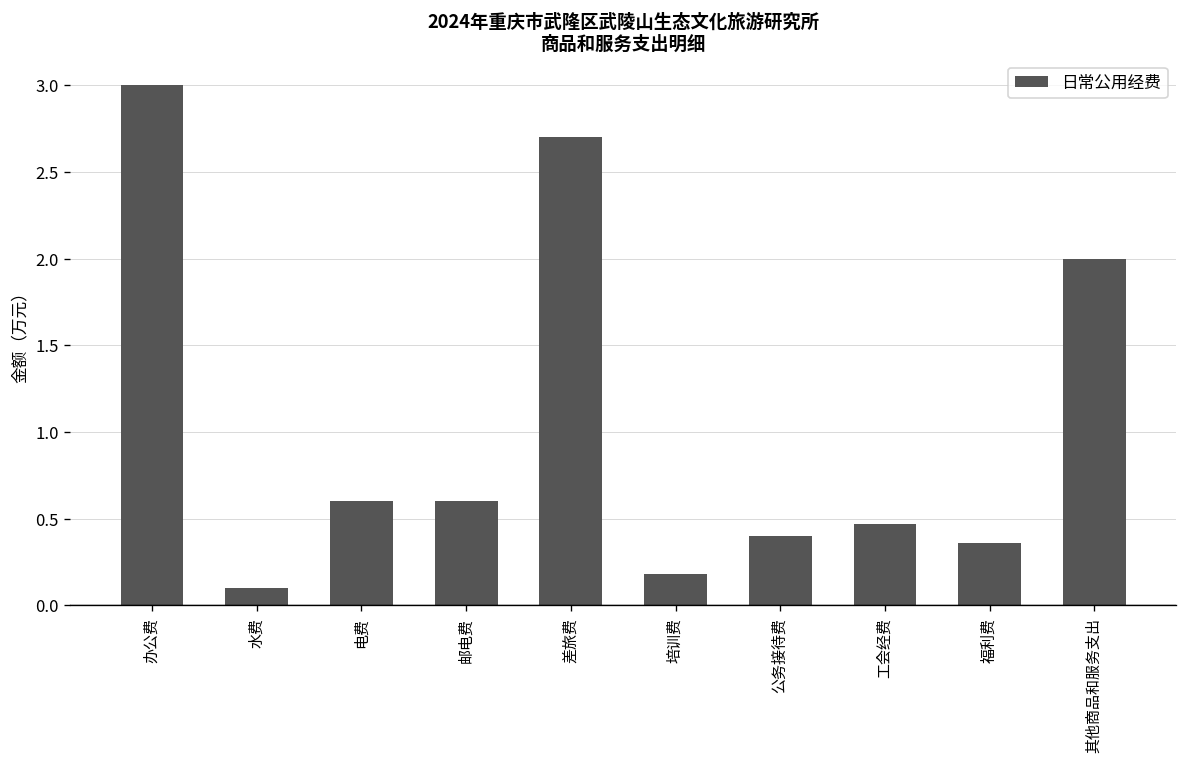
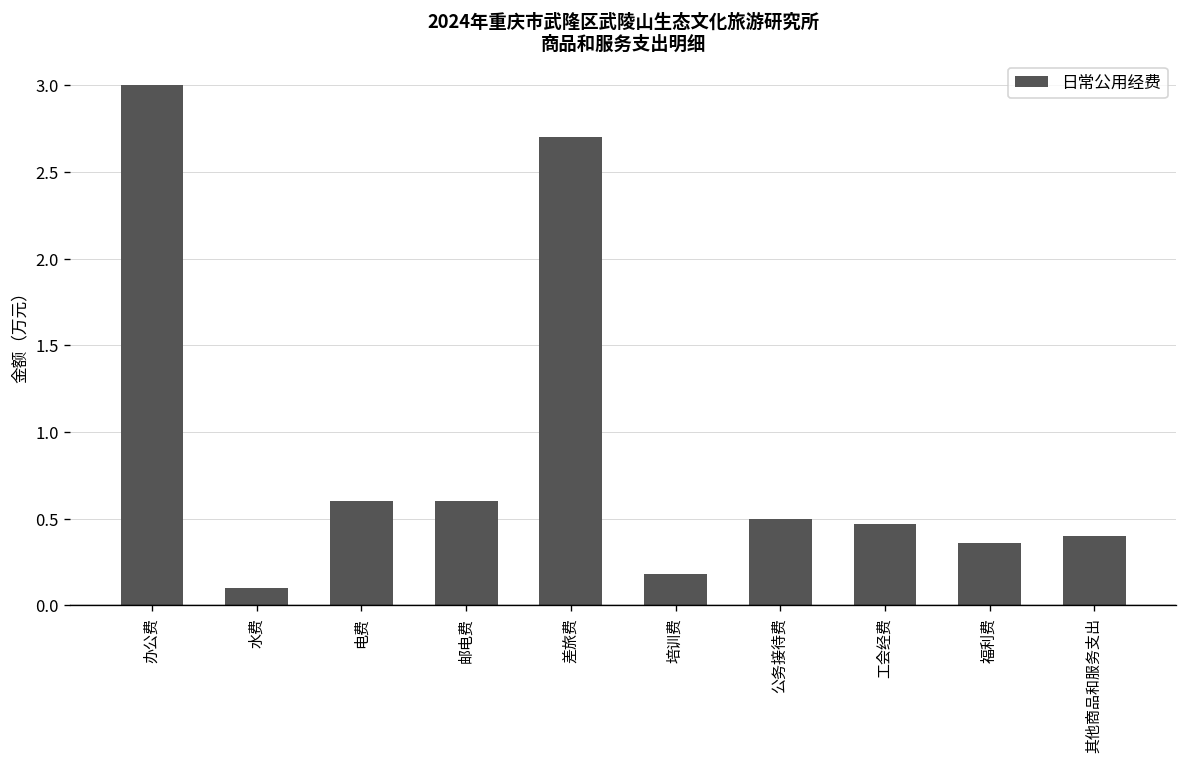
  {
    "办公费": 3.0,
    "水费": 0.1,
    "电费": 0.6,
    "邮电费": 0.6,
    "差旅费": 2.7,
    "培训费": 0.18,
-   "公务接待费": 0.4,
+   "公务接待费": 0.5,
    "工会经费": 0.47,
    "福利费": 0.36,
-   "其他商品和服务支出": 2.0
+   "其他商品和服务支出": 0.4
  }
